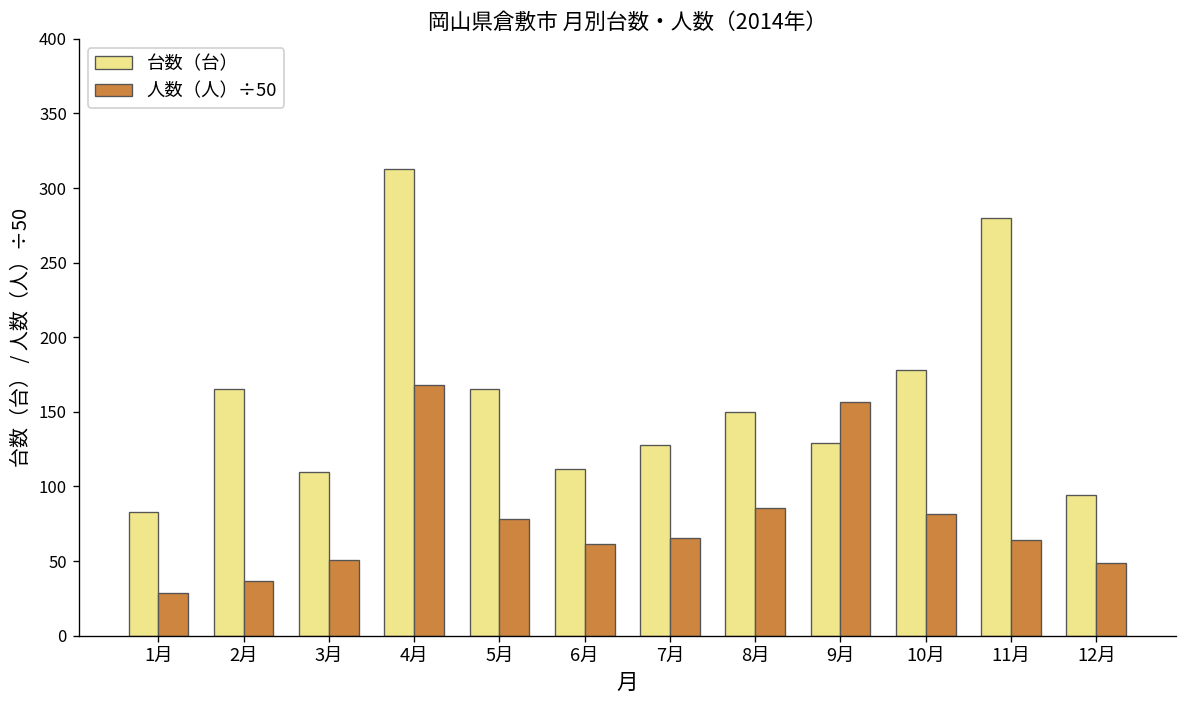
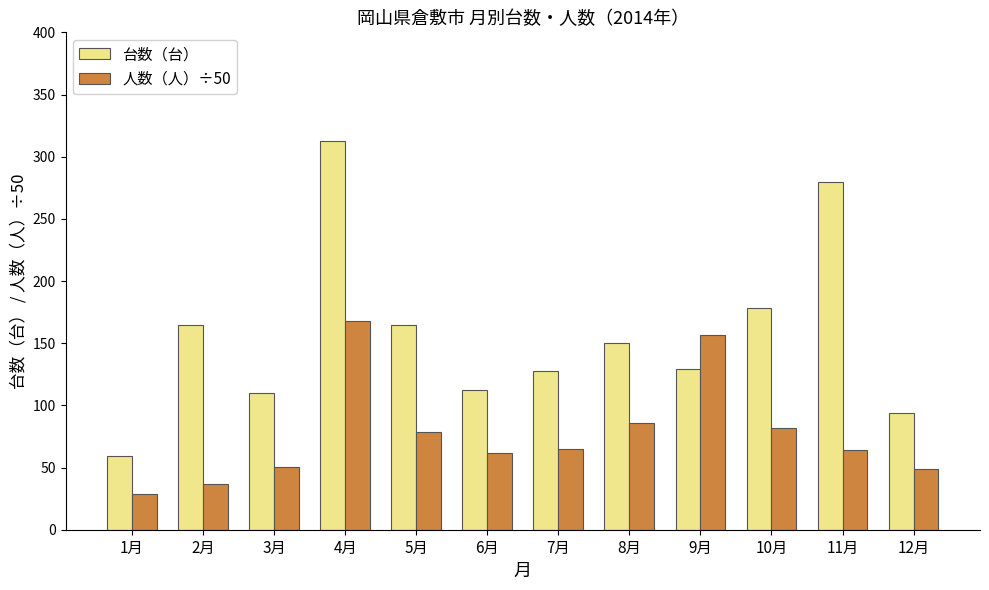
  {
    "台数（台）": {
-     "1月": 83,
+     "1月": 59,
      "2月": 165,
      "3月": 110,
      "4月": 313,
      "5月": 165,
      "6月": 112,
      "7月": 128,
      "8月": 150,
      "9月": 129,
      "10月": 178,
      "11月": 280,
      "12月": 94
    },
    "人数（人）÷50": {
      "1月": 29,
      "2月": 37,
      "3月": 50,
      "4月": 168,
      "5月": 78,
      "6月": 62,
      "7月": 65,
      "8月": 86,
      "9月": 157,
      "10月": 82,
      "11月": 64,
      "12月": 49
    }
  }
